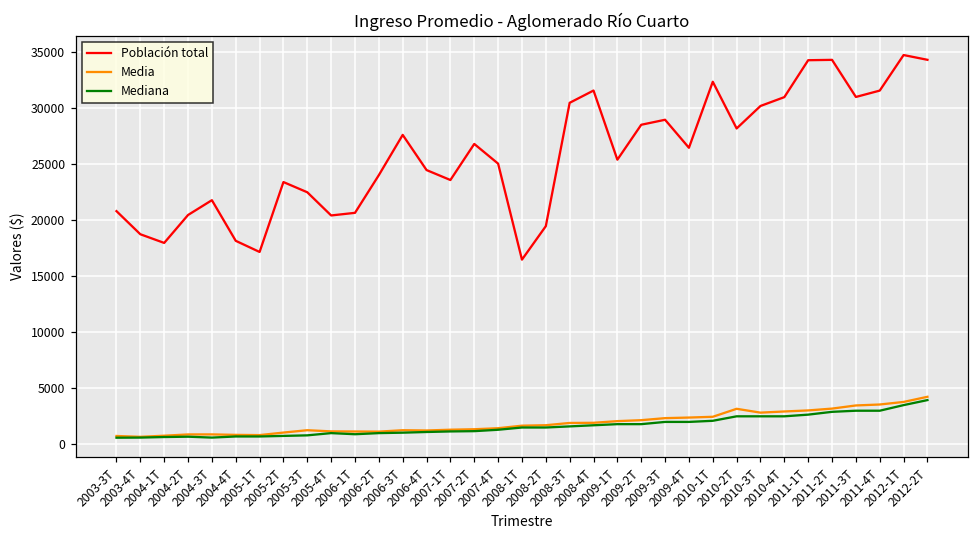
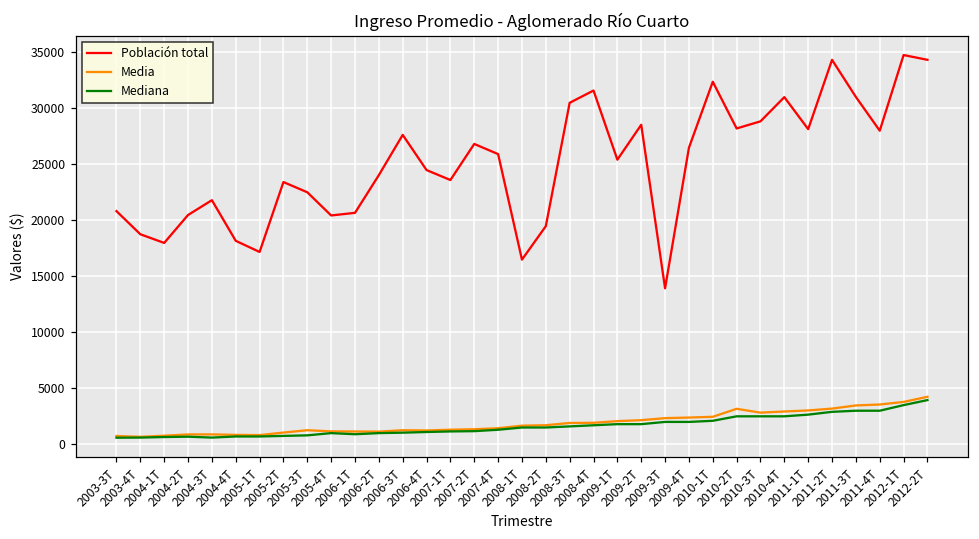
  {
    "Población total": {
      "2003-3T": 20800,
      "2003-4T": 18800,
      "2004-1T": 18000,
      "2004-2T": 20500,
      "2004-3T": 21800,
      "2004-4T": 18200,
      "2005-1T": 17200,
      "2005-2T": 23400,
      "2005-3T": 22500,
      "2005-4T": 20400,
      "2006-1T": 20700,
      "2006-2T": 24000,
      "2006-3T": 27600,
      "2006-4T": 24500,
      "2007-1T": 23600,
      "2007-2T": 26800,
-     "2007-4T": 25100,
+     "2007-4T": 25900,
      "2008-1T": 16500,
      "2008-2T": 19500,
      "2008-3T": 30500,
      "2008-4T": 31600,
      "2009-1T": 25400,
      "2009-2T": 28500,
-     "2009-3T": 29000,
+     "2009-3T": 13900,
      "2009-4T": 26500,
      "2010-1T": 32400,
      "2010-2T": 28200,
-     "2010-3T": 30200,
+     "2010-3T": 28800,
      "2010-4T": 31000,
-     "2011-1T": 34300,
+     "2011-1T": 28100,
      "2011-2T": 34300,
      "2011-3T": 31000,
-     "2011-4T": 31600,
+     "2011-4T": 28000,
      "2012-1T": 34800,
      "2012-2T": 34300
    },
    "Media": {
      "2004-3T": 900,
      "2005-2T": 1000,
      "2005-3T": 1300,
      "2008-3T": 1900,
      "2009-1T": 2100,
      "2009-2T": 2200,
      "2009-3T": 2300,
      "2009-4T": 2400,
      "2010-1T": 2500,
      "2010-2T": 3200,
      "2010-3T": 2800,
      "2010-4T": 2900,
      "2011-1T": 3000,
      "2011-2T": 3200,
      "2011-3T": 3500,
      "2011-4T": 3600,
      "2012-1T": 3800,
      "2012-2T": 4200
    },
    "Mediana": {
      "2004-3T": 600,
      "2005-2T": 800,
      "2005-3T": 800,
      "2008-3T": 1600,
      "2009-1T": 1800,
      "2009-2T": 1800,
      "2009-3T": 2000,
      "2009-4T": 2000,
      "2010-1T": 2100,
      "2010-2T": 2500,
      "2010-3T": 2500,
      "2010-4T": 2500,
      "2011-1T": 2700,
      "2011-2T": 2900,
      "2011-3T": 3000,
      "2011-4T": 3000,
      "2012-1T": 3500,
      "2012-2T": 4000
    }
  }
